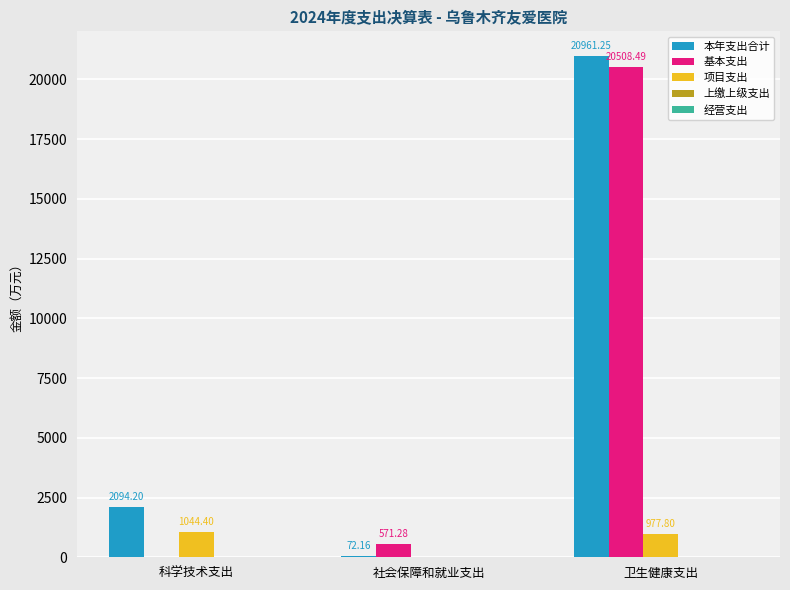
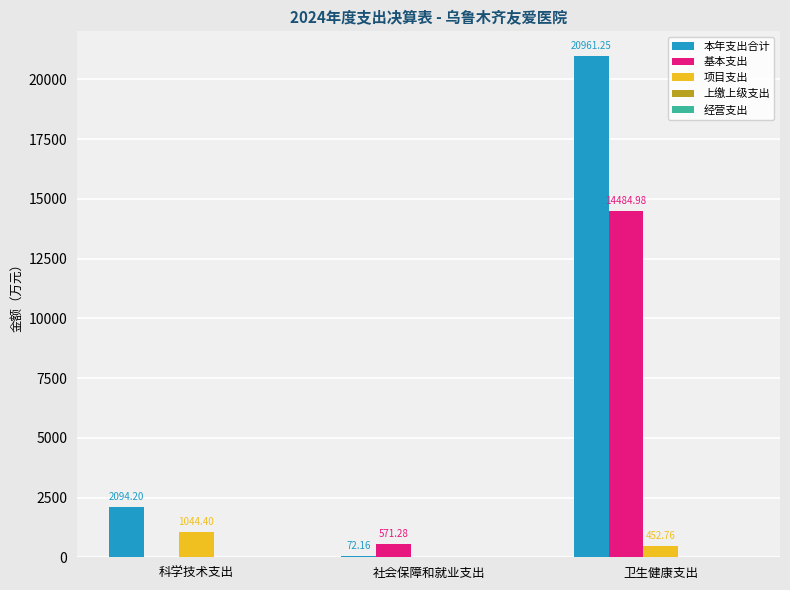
  {
    "本年支出合计": {
      "科学技术支出": 2094.20,
      "社会保障和就业支出": 72.16,
      "卫生健康支出": 20961.25
    },
    "基本支出": {
      "社会保障和就业支出": 571.28,
-     "卫生健康支出": 20508.49
+     "卫生健康支出": 14484.98
    },
    "项目支出": {
      "科学技术支出": 1044.40,
-     "卫生健康支出": 977.80
+     "卫生健康支出": 452.76
    },
    "上缴上级支出": {
      "科学技术支出": 0,
      "社会保障和就业支出": 0,
      "卫生健康支出": 0
    },
    "经营支出": {
      "科学技术支出": 0,
      "社会保障和就业支出": 0,
      "卫生健康支出": 0
    }
  }
